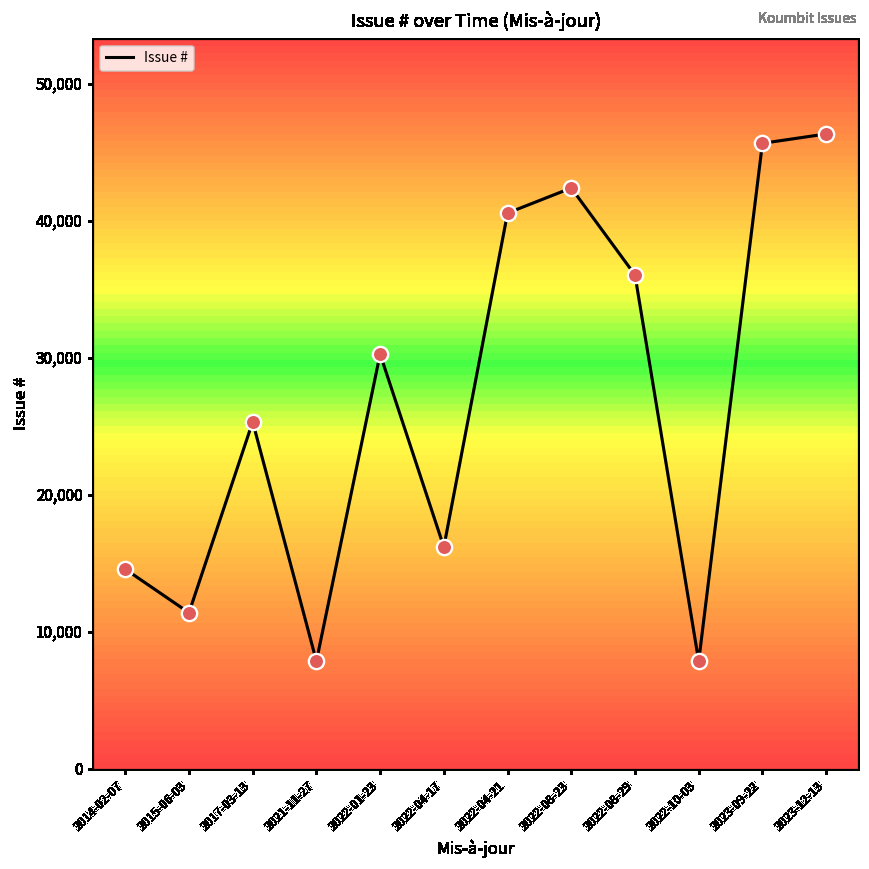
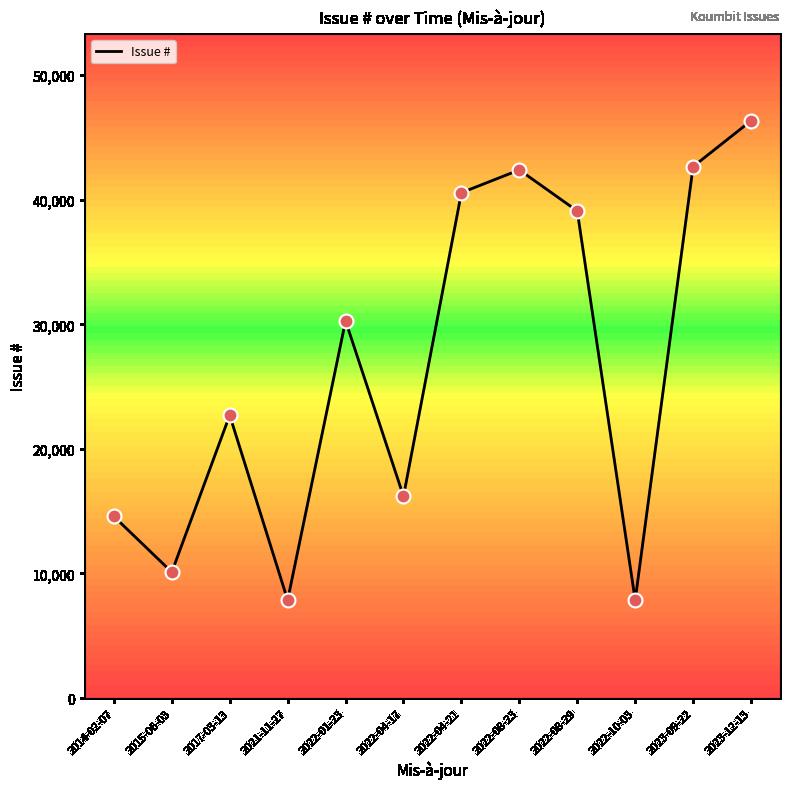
  {
    "2014-02-07": "14,600",
-   "2015-06-03": "11,400",
-   "2017-03-13": "25,300",
+   "2015-06-03": "10,100",
+   "2017-03-13": "22,700",
    "2021-11-27": "7,900",
    "2022-01-23": "30,300",
    "2022-04-17": "16,200",
    "2022-04-21": "40,600",
    "2022-08-23": "42,400",
-   "2022-08-29": "36,000",
+   "2022-08-29": "39,100",
    "2022-10-03": "7,900",
-   "2023-09-22": "45,700",
+   "2023-09-22": "42,700",
    "2023-12-13": "46,300"
  }
